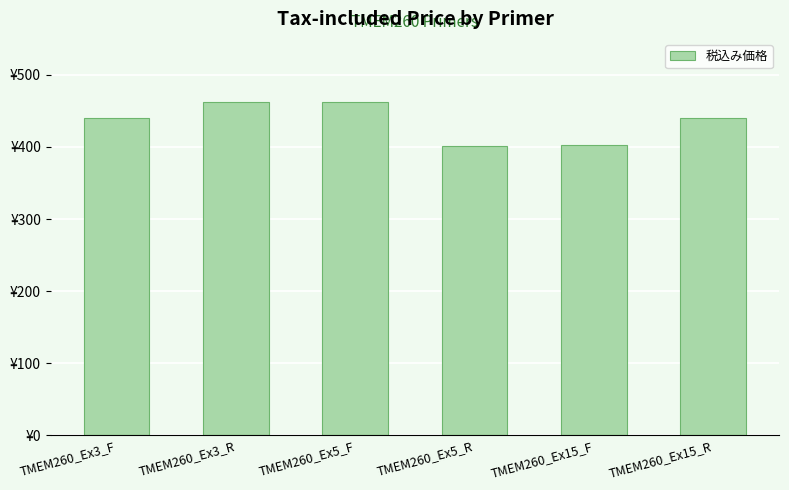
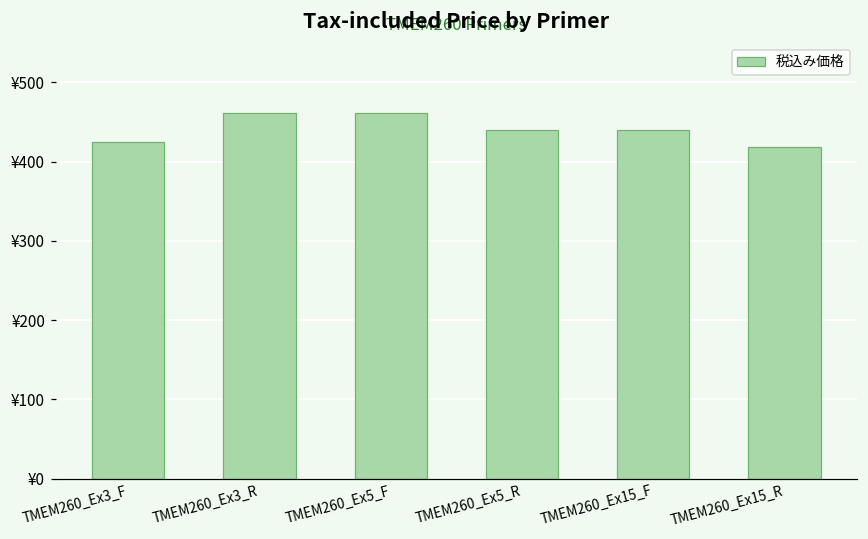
  {
-   "TMEM260_Ex3_F": "¥440",
+   "TMEM260_Ex3_F": "¥430",
    "TMEM260_Ex3_R": "¥460",
    "TMEM260_Ex5_F": "¥460",
-   "TMEM260_Ex5_R": "¥400",
-   "TMEM260_Ex15_F": "¥400",
-   "TMEM260_Ex15_R": "¥440"
+   "TMEM260_Ex5_R": "¥440",
+   "TMEM260_Ex15_F": "¥440",
+   "TMEM260_Ex15_R": "¥420"
  }
